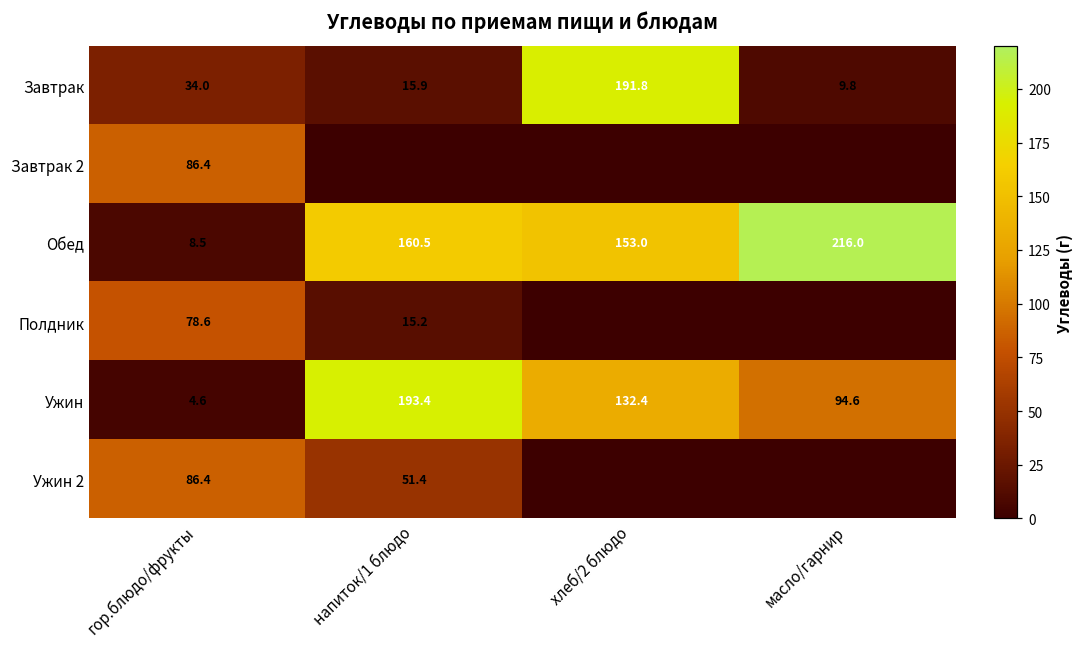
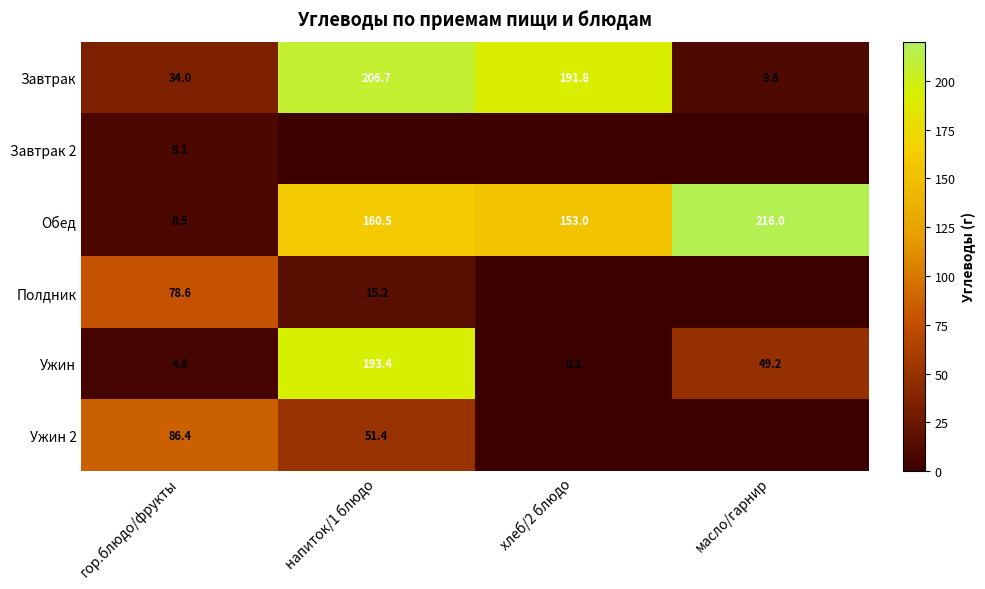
  {
    "Завтрак": {
      "гор.блюдо/фрукты": 34.0,
-     "напиток/1 блюдо": 15.9,
+     "напиток/1 блюдо": 206.7,
      "хлеб/2 блюдо": 191.8,
      "масло/гарнир": 9.8
    },
    "Завтрак 2": {
-     "гор.блюдо/фрукты": 86.4
+     "гор.блюдо/фрукты": 8.1
    },
    "Обед": {
      "гор.блюдо/фрукты": 8.5,
      "напиток/1 блюдо": 160.5,
      "хлеб/2 блюдо": 153.0,
      "масло/гарнир": 216.0
    },
    "Полдник": {
      "гор.блюдо/фрукты": 78.6,
      "напиток/1 блюдо": 15.2
    },
    "Ужин": {
      "гор.блюдо/фрукты": 4.6,
      "напиток/1 блюдо": 193.4,
-     "хлеб/2 блюдо": 132.4,
-     "масло/гарнир": 94.6
+     "хлеб/2 блюдо": 0.1,
+     "масло/гарнир": 49.2
    },
    "Ужин 2": {
      "гор.блюдо/фрукты": 86.4,
      "напиток/1 блюдо": 51.4
    }
  }
